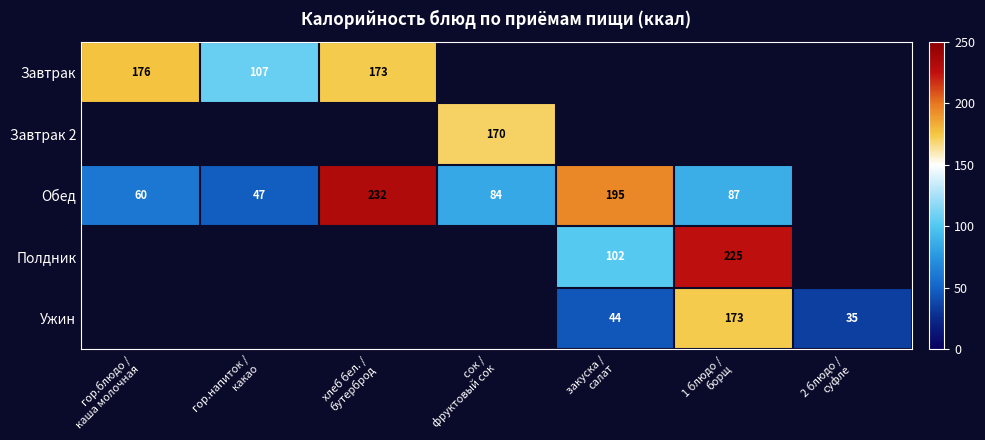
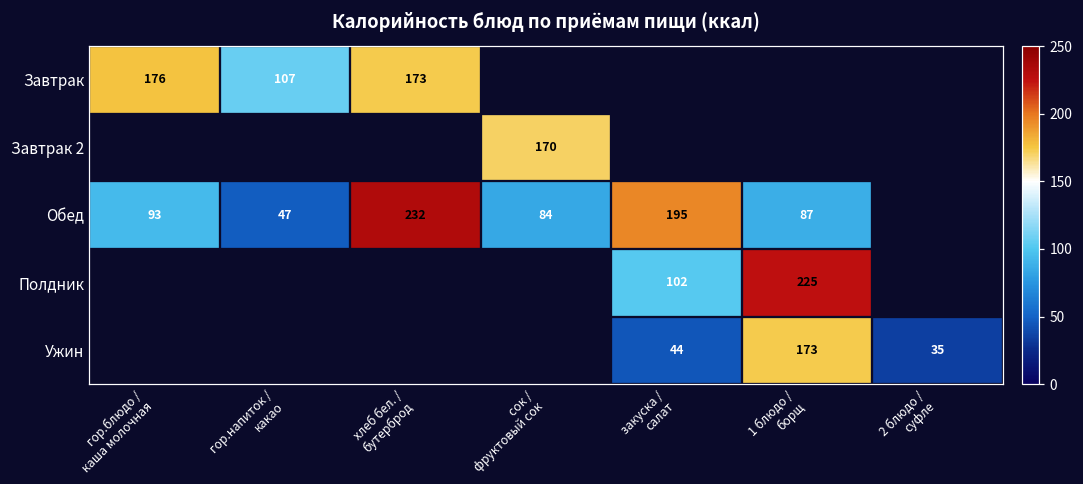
  {
    "Завтрак": {
      "гор.блюдо / каша молочная": 176,
      "гор.напиток / какао": 107,
      "хлеб бел. / бутерброд": 173
    },
    "Завтрак 2": {
      "сок / фруктовый сок": 170
    },
    "Обед": {
-     "гор.блюдо / каша молочная": 60,
+     "гор.блюдо / каша молочная": 93,
      "гор.напиток / какао": 47,
      "хлеб бел. / бутерброд": 232,
      "сок / фруктовый сок": 84,
      "закуска / салат": 195,
      "1 блюдо / борщ": 87
    },
    "Полдник": {
      "закуска / салат": 102,
      "1 блюдо / борщ": 225
    },
    "Ужин": {
      "закуска / салат": 44,
      "1 блюдо / борщ": 173,
      "2 блюдо / суфле": 35
    }
  }
